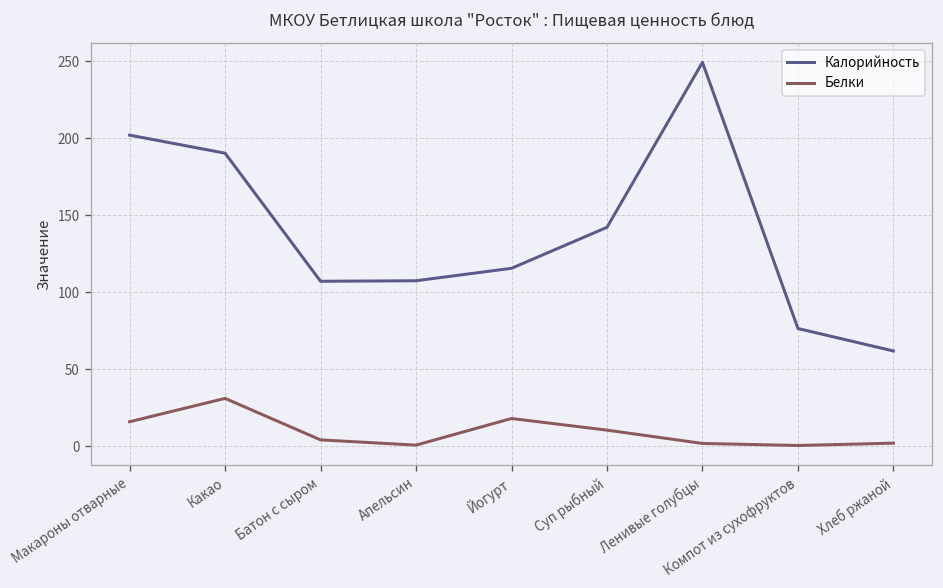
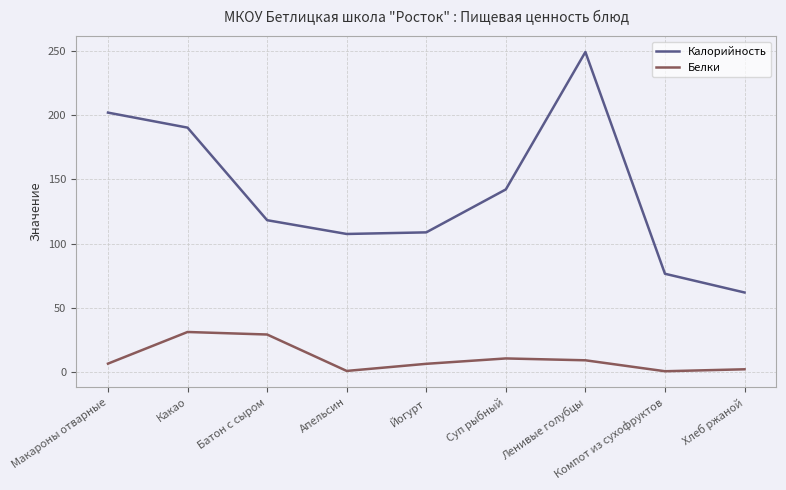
  {
    "Калорийность": {
      "Макароны отварные": 202,
      "Какао": 190,
-     "Батон с сыром": 107,
+     "Батон с сыром": 118,
      "Апельсин": 108,
-     "Йогурт": 116,
+     "Йогурт": 109,
      "Суп рыбный": 142,
      "Ленивые голубцы": 249,
      "Компот из сухофруктов": 76,
      "Хлеб ржаной": 62
    },
    "Белки": {
-     "Макароны отварные": 16,
+     "Макароны отварные": 6,
      "Какао": 31,
-     "Батон с сыром": 4,
+     "Батон с сыром": 29,
      "Апельсин": 1,
-     "Йогурт": 18,
+     "Йогурт": 6,
      "Суп рыбный": 10,
-     "Ленивые голубцы": 2,
+     "Ленивые голубцы": 9,
      "Компот из сухофруктов": 0,
      "Хлеб ржаной": 2
    }
  }
